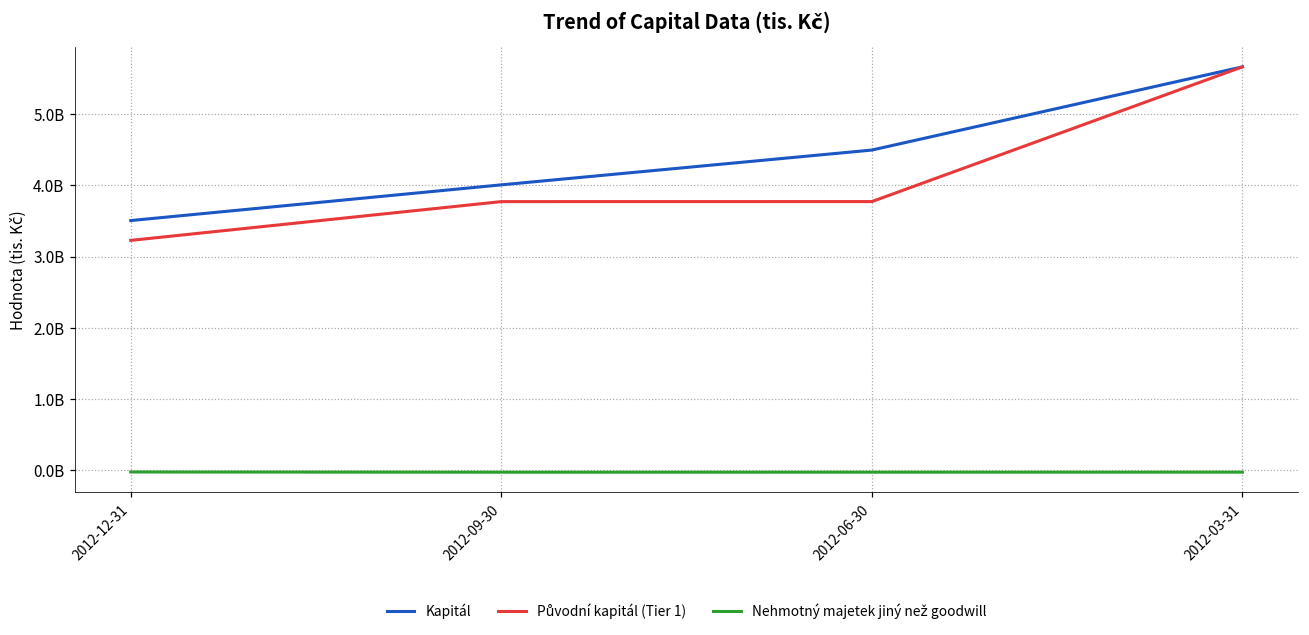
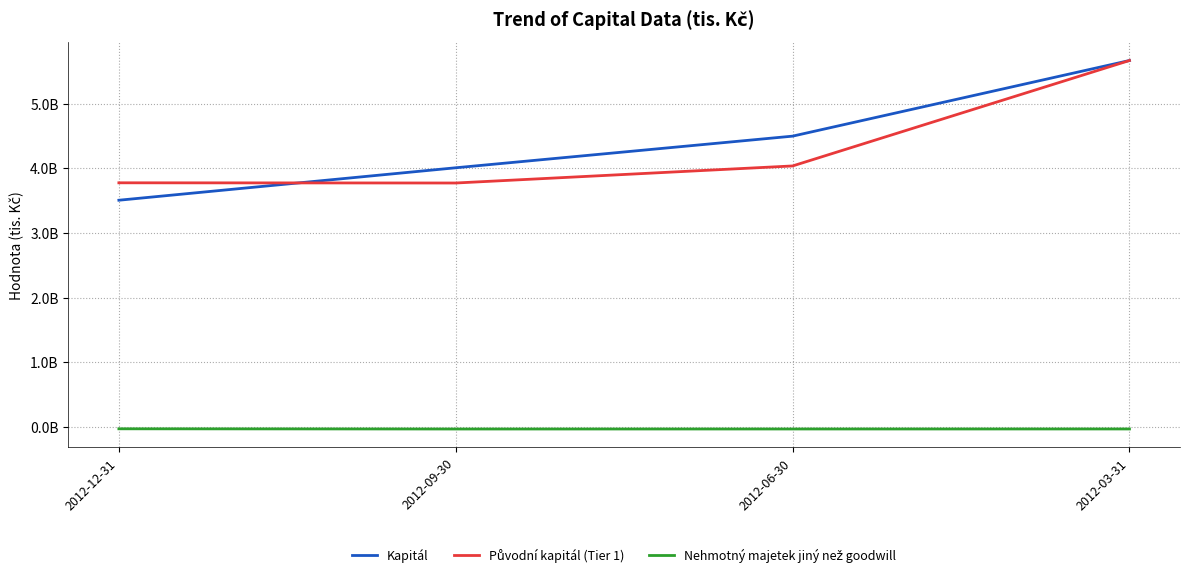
  {
    "Kapitál": {
      "2012-12-31": 3500000000,
      "2012-09-30": 4000000000,
      "2012-06-30": 4500000000
    },
    "Původní kapitál (Tier 1)": {
-     "2012-12-31": 3200000000,
+     "2012-12-31": 3800000000,
      "2012-09-30": 3800000000,
-     "2012-06-30": 3800000000
+     "2012-06-30": 4000000000
    },
    "Nehmotný majetek jiný než goodwill": {
      "2012-12-31": 0,
      "2012-09-30": 0,
      "2012-06-30": 0,
      "2012-03-31": 0
    }
  }
